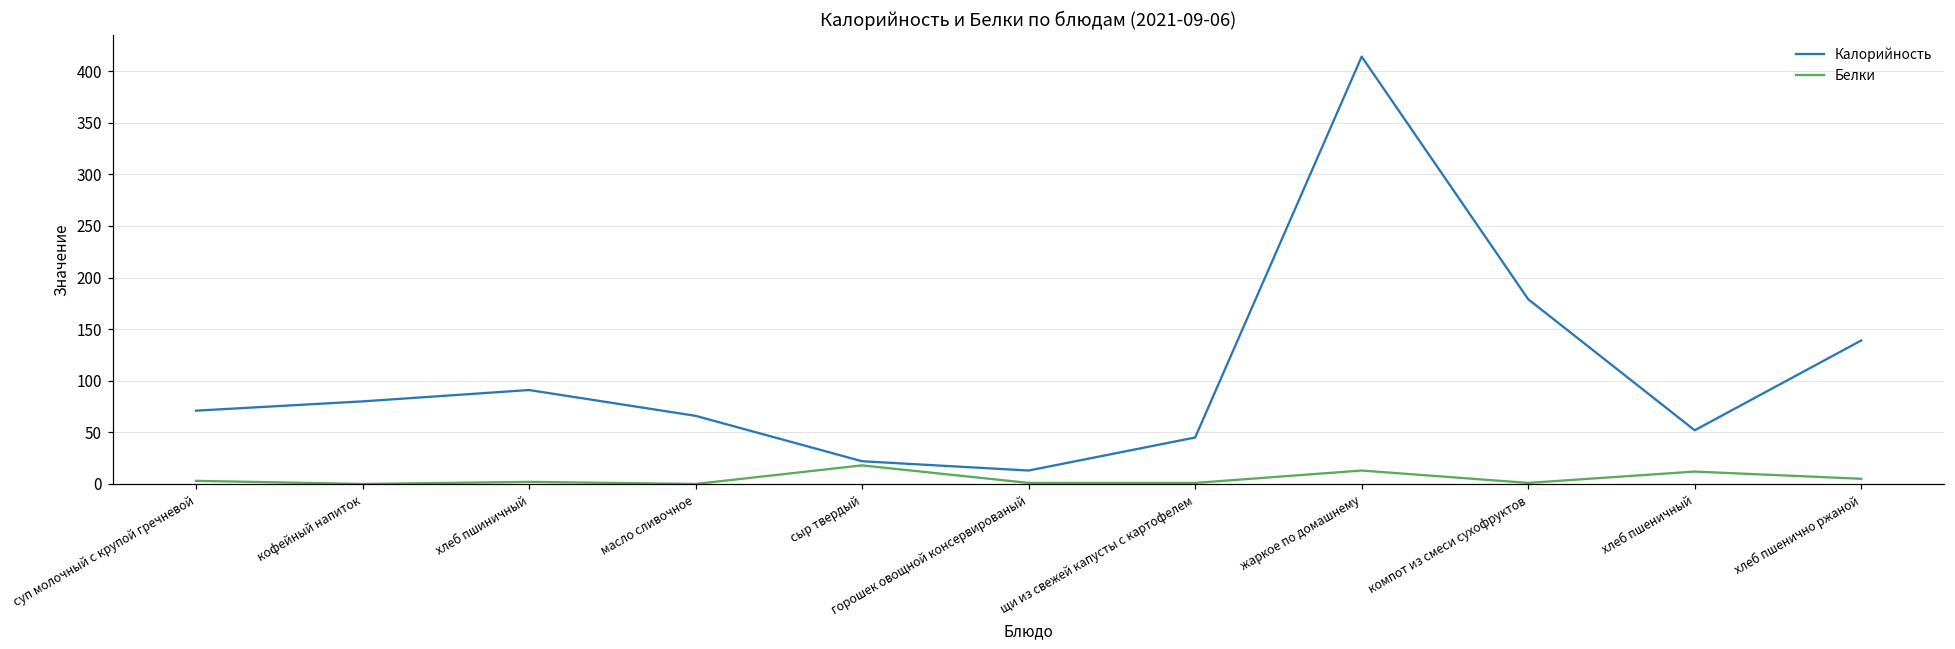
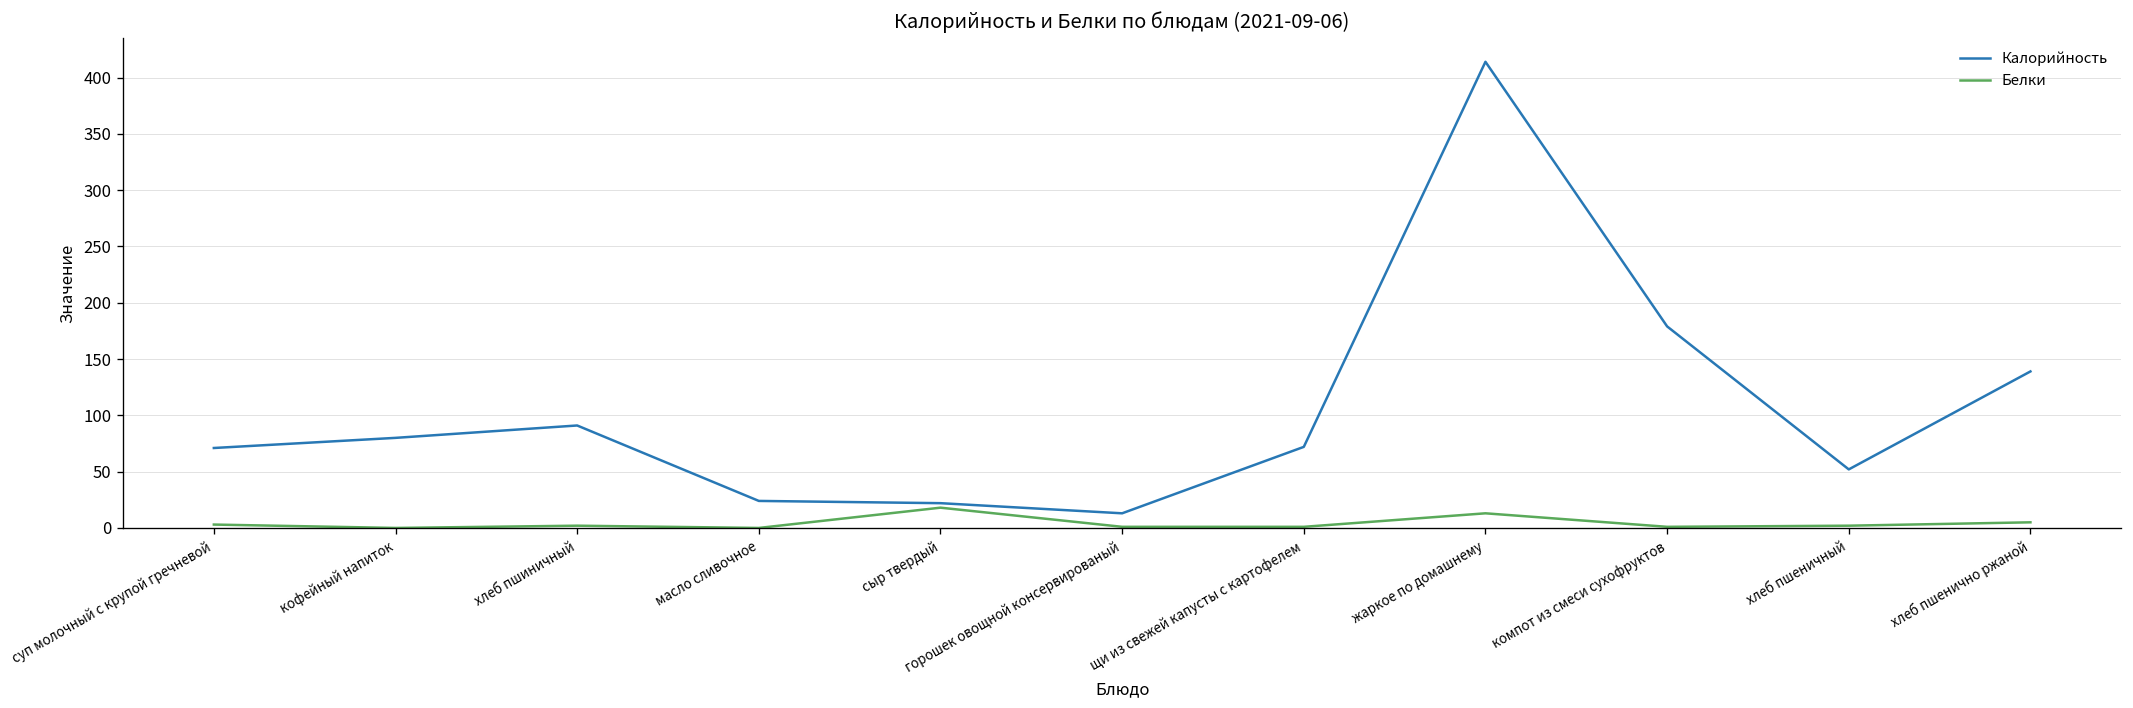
  {
    "Калорийность": {
      "суп молочный с крупой гречневой": 70,
      "кофейный напиток": 80,
      "хлеб пшиничный": 90,
-     "масло сливочное": 70,
+     "масло сливочное": 20,
      "сыр твердый": 20,
      "горошек овощной консервированый": 10,
-     "щи из свежей капусты с картофелем": 50,
+     "щи из свежей капусты с картофелем": 70,
      "жаркое по домашнему": 410,
      "компот из смеси сухофруктов": 180,
      "хлеб пшеничный": 50,
      "хлеб пшенично ржаной": 140
    },
    "Белки": {
      "суп молочный с крупой гречневой": 0,
      "кофейный напиток": 0,
      "хлеб пшиничный": 0,
      "масло сливочное": 0,
      "сыр твердый": 20,
      "горошек овощной консервированый": 0,
      "щи из свежей капусты с картофелем": 0,
      "жаркое по домашнему": 10,
      "компот из смеси сухофруктов": 0,
-     "хлеб пшеничный": 10,
+     "хлеб пшеничный": 0,
      "хлеб пшенично ржаной": 10
    }
  }
